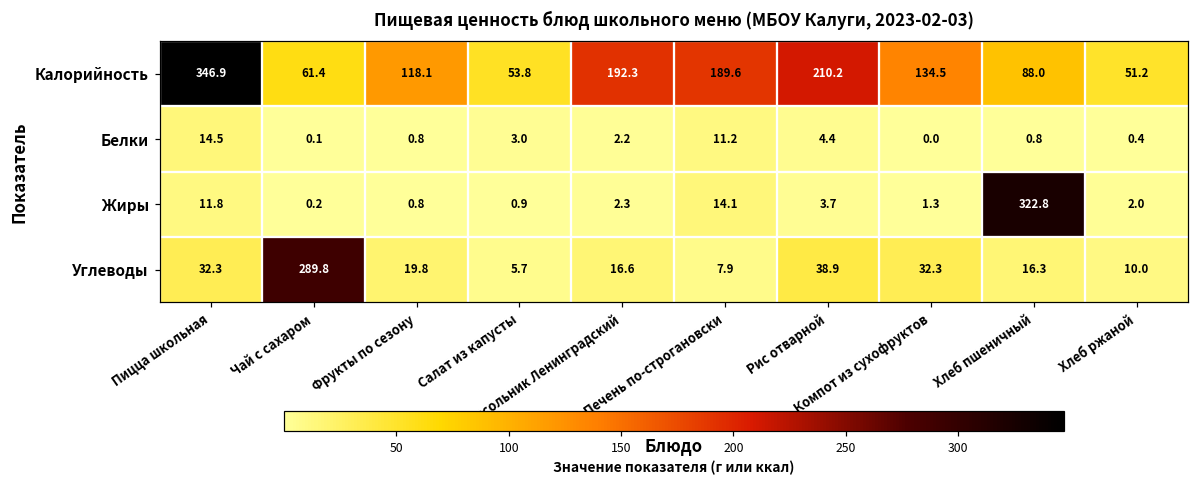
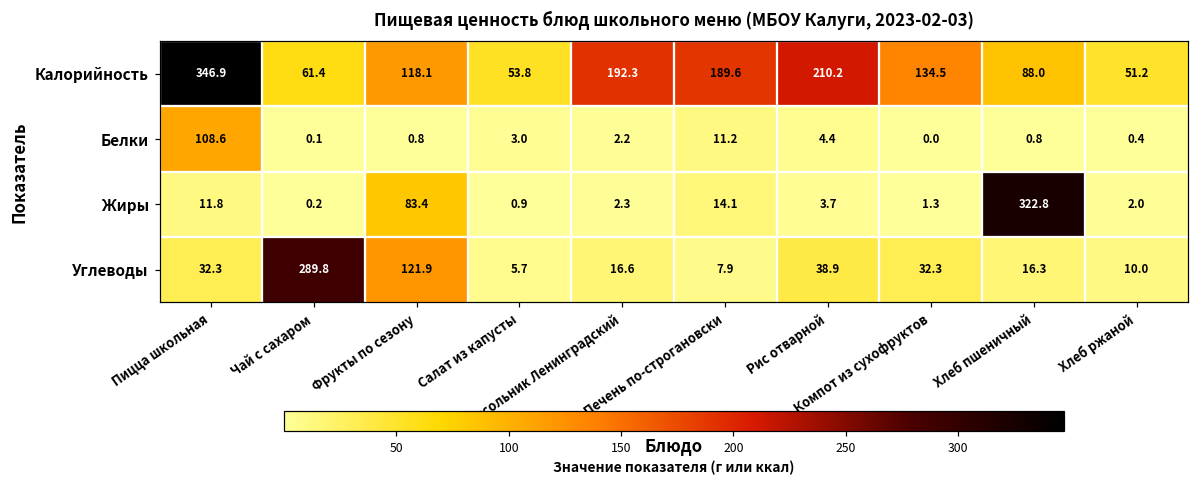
  {
    "Калорийность": {
      "Пицца школьная": 346.9,
      "Чай с сахаром": 61.4,
      "Фрукты по сезону": 118.1,
      "Салат из капусты": 53.8,
      "Рассольник Ленинградский": 192.3,
      "Печень по-строгановски": 189.6,
      "Рис отварной": 210.2,
      "Компот из сухофруктов": 134.5,
      "Хлеб пшеничный": 88.0,
      "Хлеб ржаной": 51.2
    },
    "Белки": {
-     "Пицца школьная": 14.5,
+     "Пицца школьная": 108.6,
      "Чай с сахаром": 0.1,
      "Фрукты по сезону": 0.8,
      "Салат из капусты": 3.0,
      "Рассольник Ленинградский": 2.2,
      "Печень по-строгановски": 11.2,
      "Рис отварной": 4.4,
      "Компот из сухофруктов": 0.0,
      "Хлеб пшеничный": 0.8,
      "Хлеб ржаной": 0.4
    },
    "Жиры": {
      "Пицца школьная": 11.8,
      "Чай с сахаром": 0.2,
-     "Фрукты по сезону": 0.8,
+     "Фрукты по сезону": 83.4,
      "Салат из капусты": 0.9,
      "Рассольник Ленинградский": 2.3,
      "Печень по-строгановски": 14.1,
      "Рис отварной": 3.7,
      "Компот из сухофруктов": 1.3,
      "Хлеб пшеничный": 322.8,
      "Хлеб ржаной": 2.0
    },
    "Углеводы": {
      "Пицца школьная": 32.3,
      "Чай с сахаром": 289.8,
-     "Фрукты по сезону": 19.8,
+     "Фрукты по сезону": 121.9,
      "Салат из капусты": 5.7,
      "Рассольник Ленинградский": 16.6,
      "Печень по-строгановски": 7.9,
      "Рис отварной": 38.9,
      "Компот из сухофруктов": 32.3,
      "Хлеб пшеничный": 16.3,
      "Хлеб ржаной": 10.0
    }
  }
